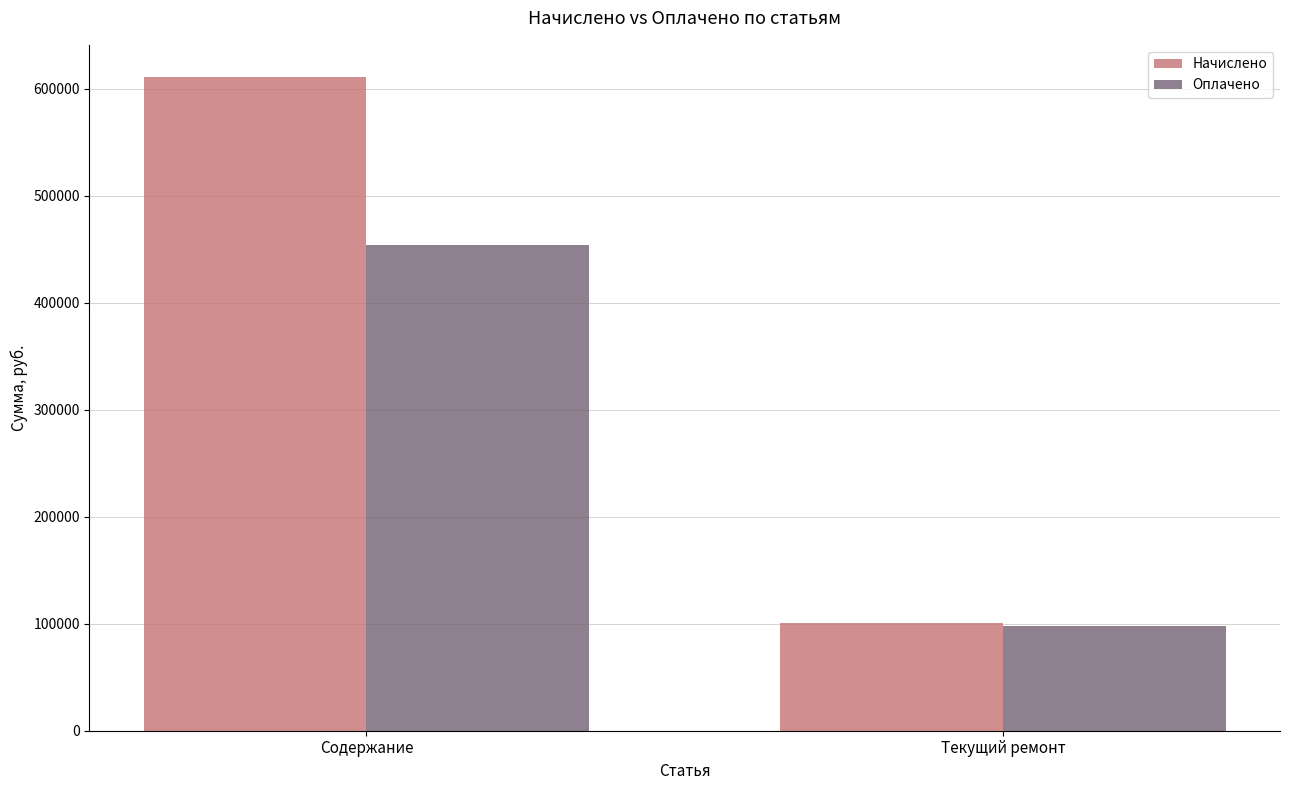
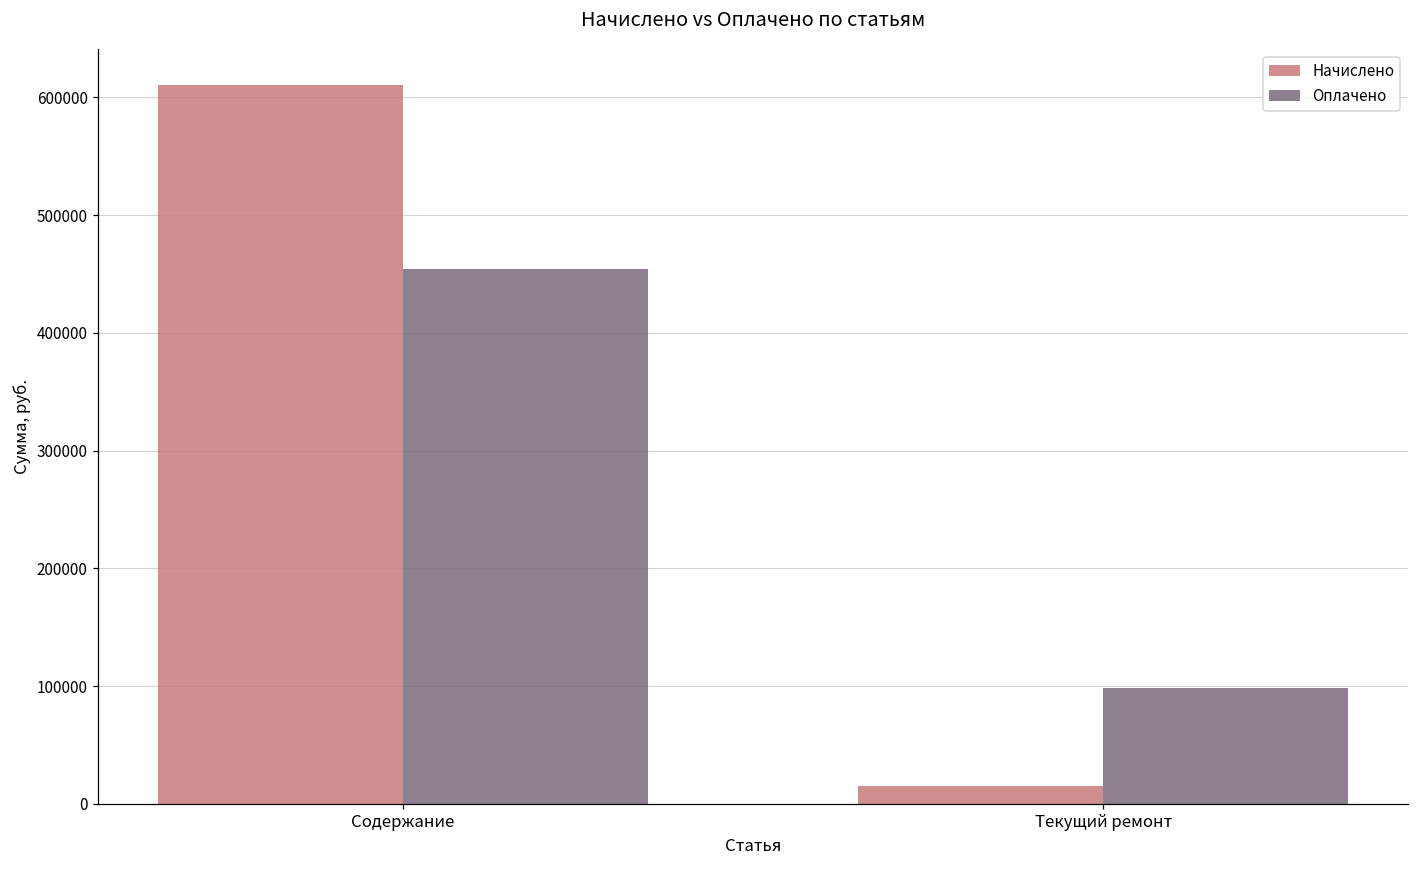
  {
    "Начислено": {
      "Содержание": 610000,
-     "Текущий ремонт": 100000
+     "Текущий ремонт": 15000
    },
    "Оплачено": {
      "Содержание": 454000,
      "Текущий ремонт": 98000
    }
  }
